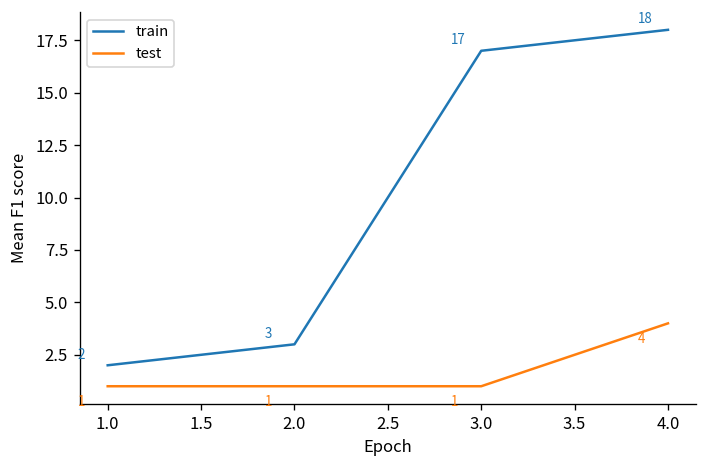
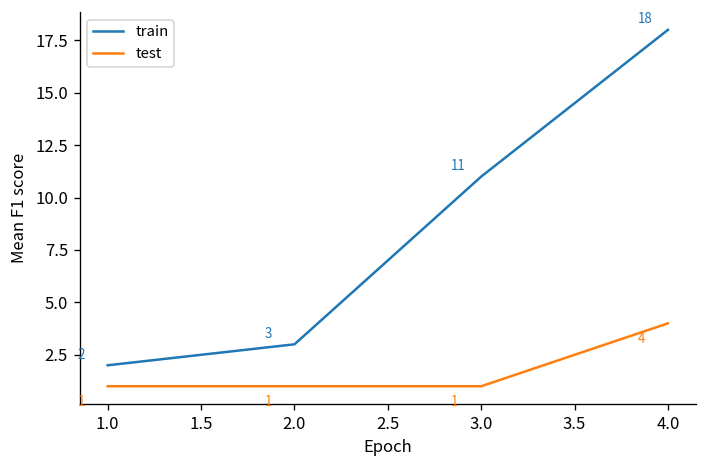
  {
    "train": {
      "1.0": 2,
      "2.0": 3,
-     "3.0": 17,
+     "3.0": 11,
      "4.0": 18
    },
    "test": {
      "1.0": 1,
      "2.0": 1,
      "3.0": 1,
      "4.0": 4
    }
  }
